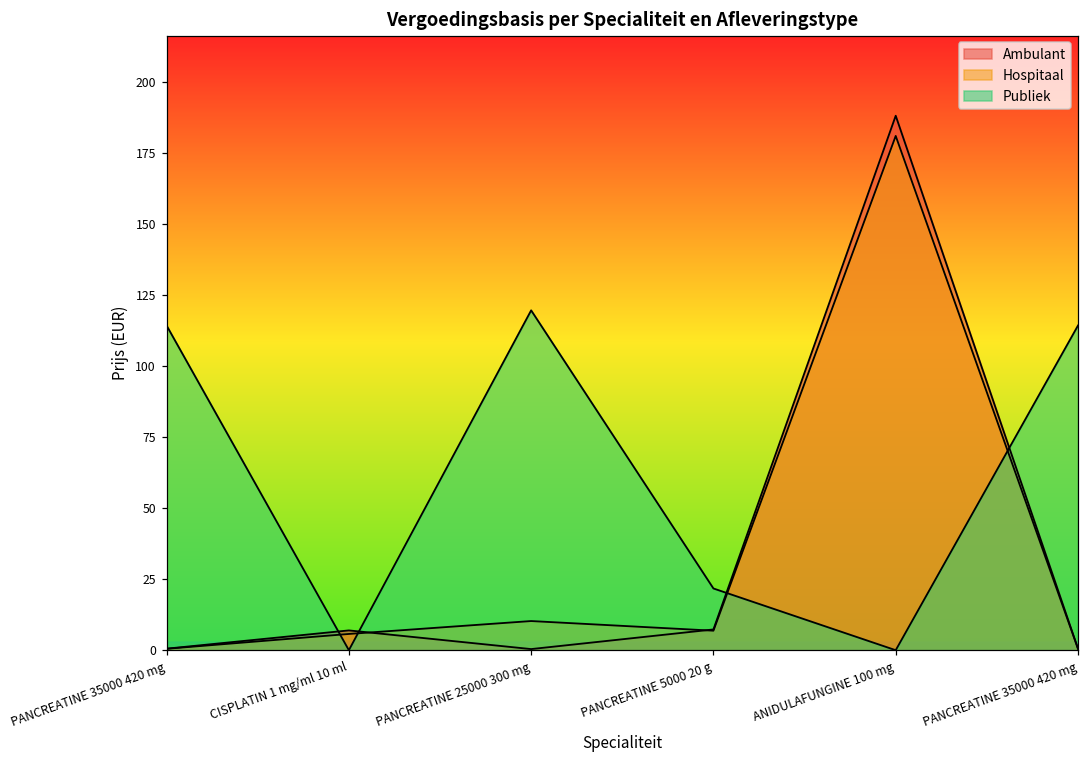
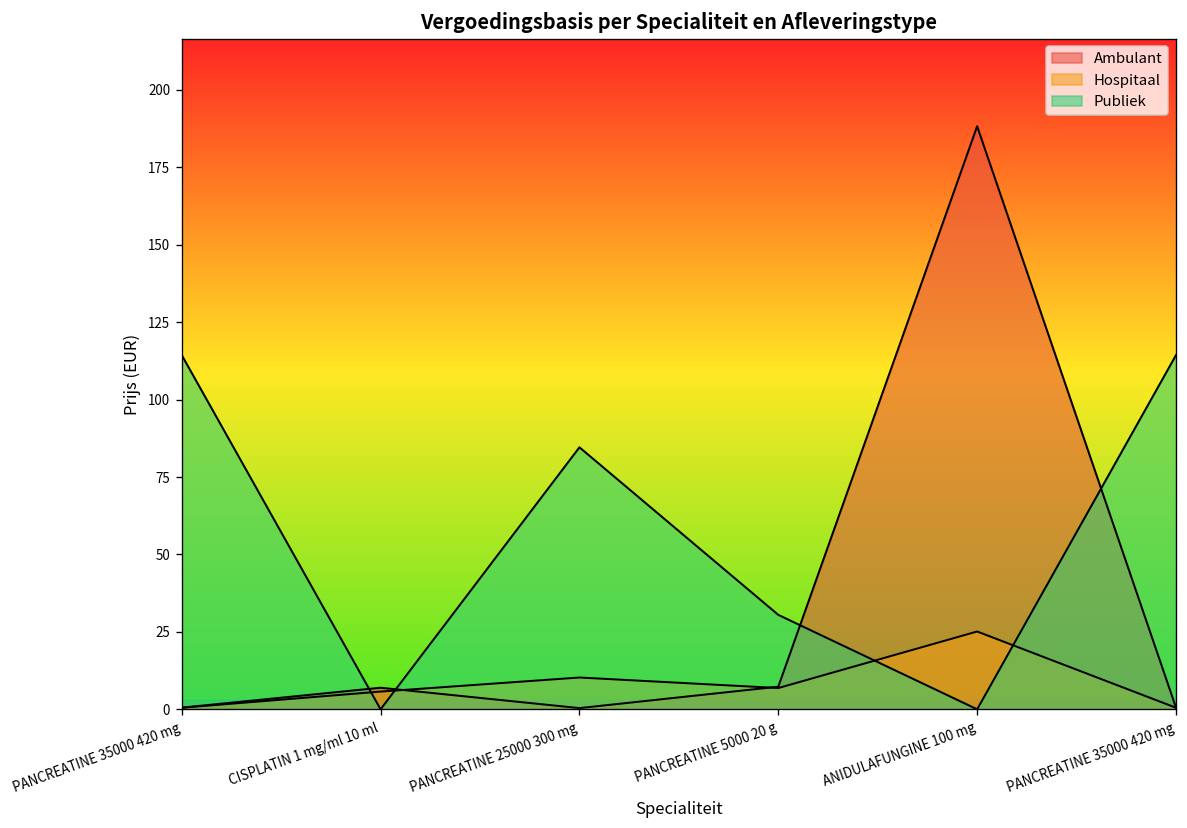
  {
    "Ambulant": {
      "CISPLATIN 1 mg/ml 10 ml": 7,
      "ANIDULAFUNGINE 100 mg": 188
    },
    "Hospitaal": {
      "CISPLATIN 1 mg/ml 10 ml": 6,
      "PANCREATINE 25000 300 mg": 10,
-     "ANIDULAFUNGINE 100 mg": 181
+     "ANIDULAFUNGINE 100 mg": 25
    },
    "Publiek": {
-     "PANCREATINE 25000 300 mg": 120,
-     "PANCREATINE 5000 20 g": 22
+     "PANCREATINE 25000 300 mg": 85,
+     "PANCREATINE 5000 20 g": 30
    }
  }
